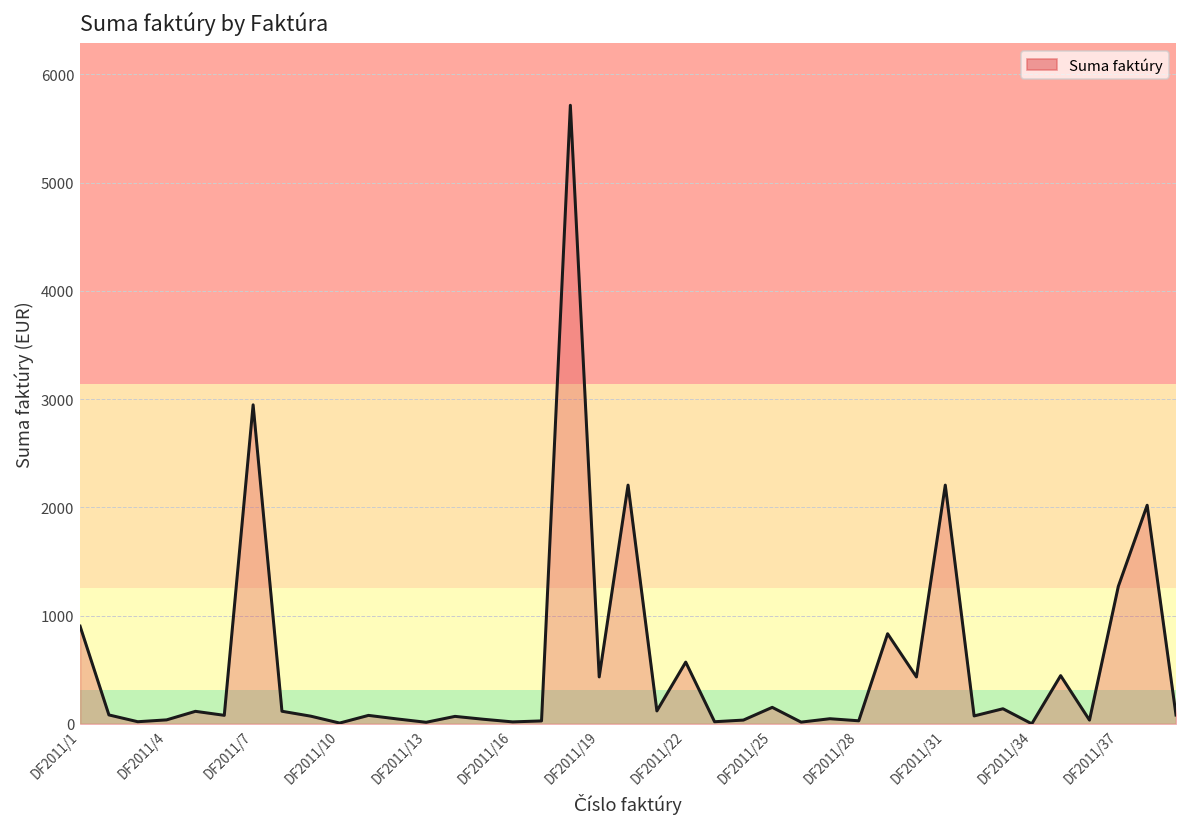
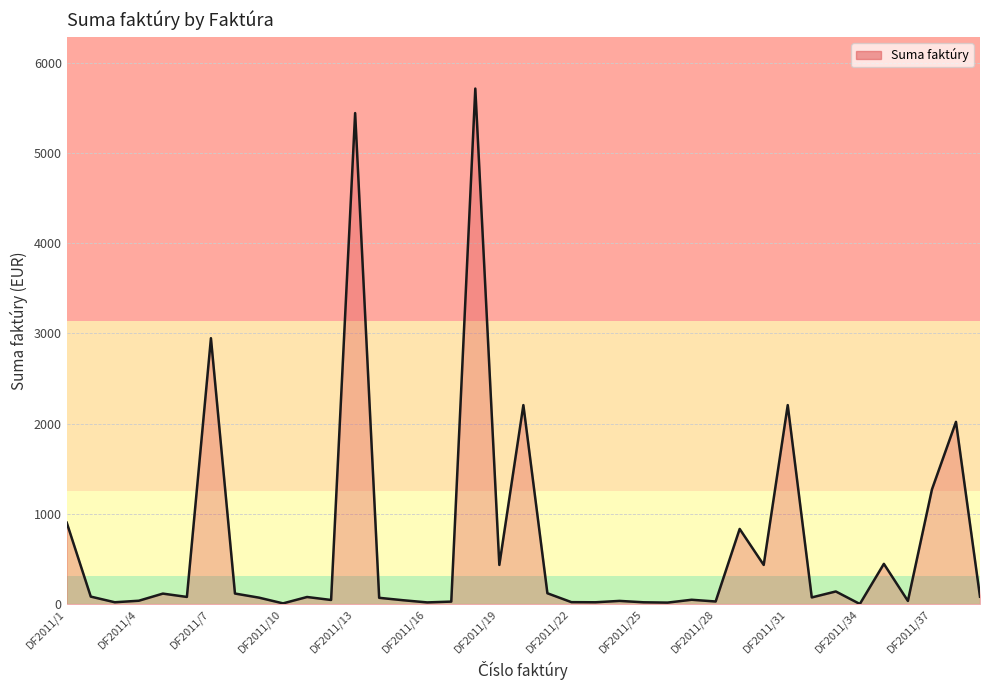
  {
    "DF2011/1": 900,
    "DF2011/4": 0,
    "DF2011/7": 2900,
    "DF2011/10": 0,
-   "DF2011/13": 0,
+   "DF2011/13": 5400,
    "DF2011/16": 0,
    "DF2011/19": 400,
-   "DF2011/22": 600,
-   "DF2011/25": 200,
+   "DF2011/22": 0,
+   "DF2011/25": 0,
    "DF2011/28": 0,
    "DF2011/31": 2200,
    "DF2011/34": 0,
    "DF2011/37": 1300
  }
